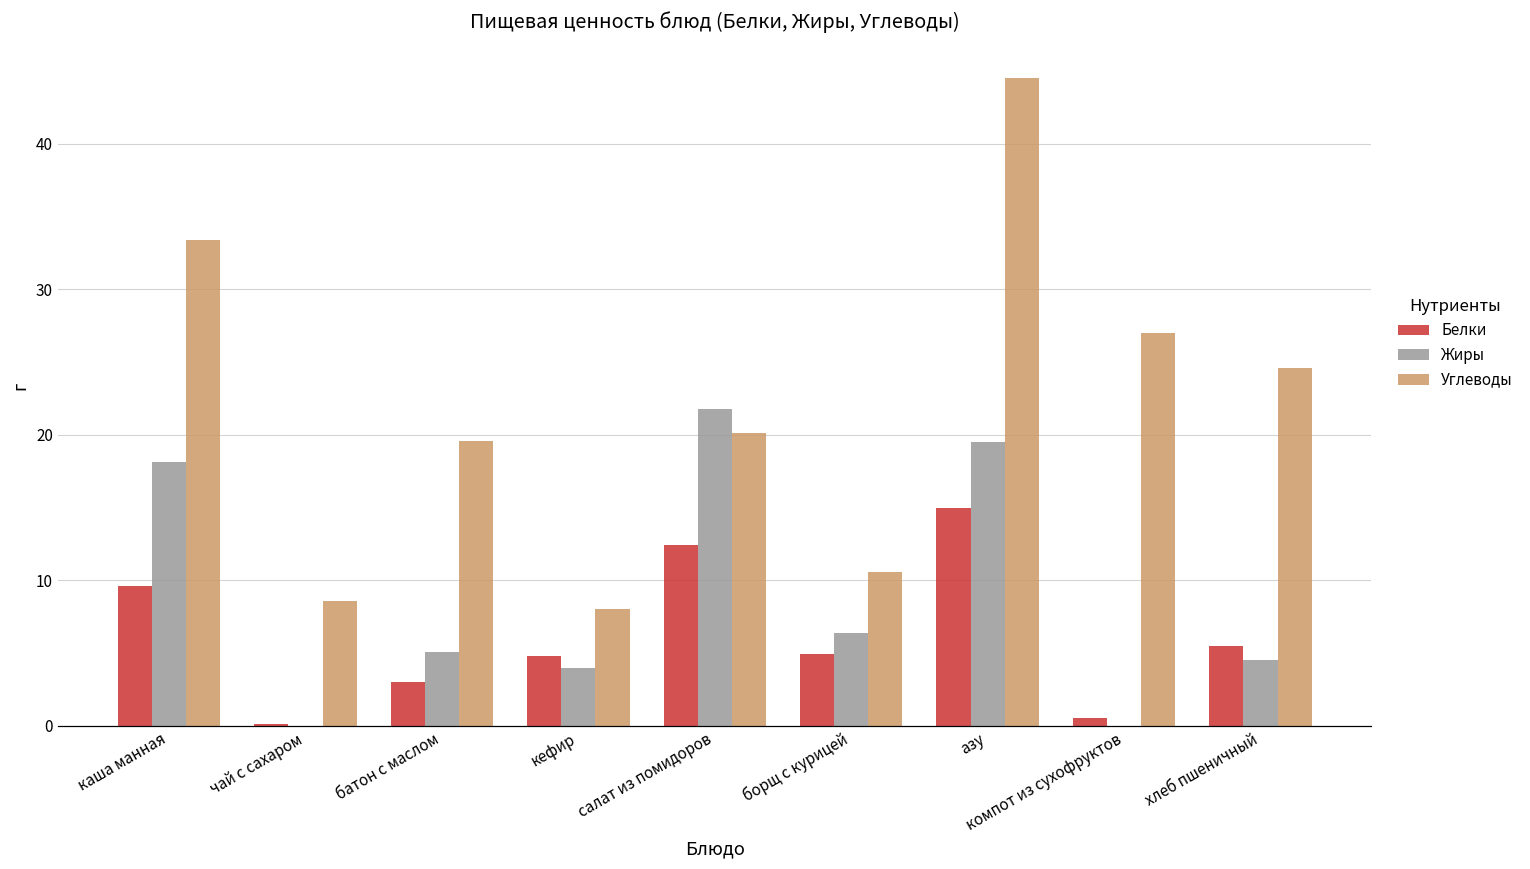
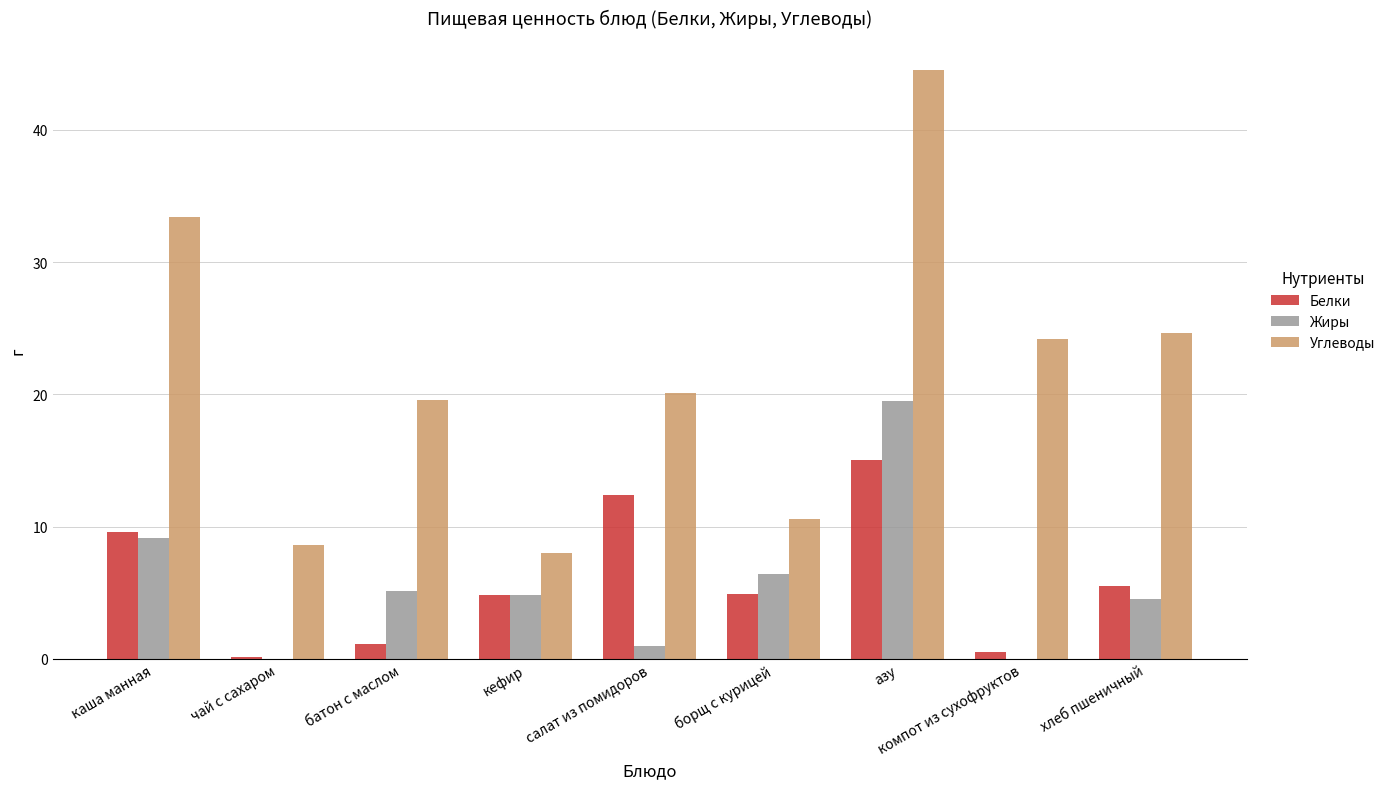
  {
    "Белки": {
      "каша манная": 9.6,
-     "батон с маслом": 3.0,
+     "батон с маслом": 1.1,
      "кефир": 4.8,
      "салат из помидоров": 12.4,
      "борщ с курицей": 4.9,
      "азу": 15.0,
      "компот из сухофруктов": 0.5,
      "хлеб пшеничный": 5.5
    },
    "Жиры": {
-     "каша манная": 18.1,
+     "каша манная": 9.1,
      "чай с сахаром": 0.0,
      "батон с маслом": 5.1,
-     "кефир": 4.0,
-     "салат из помидоров": 21.8,
+     "кефир": 4.8,
+     "салат из помидоров": 1.0,
      "борщ с курицей": 6.4,
      "азу": 19.5,
      "компот из сухофруктов": 0.0,
      "хлеб пшеничный": 4.5
    },
    "Углеводы": {
      "каша манная": 33.4,
      "чай с сахаром": 8.6,
      "батон с маслом": 19.6,
      "кефир": 8.0,
      "салат из помидоров": 20.1,
      "борщ с курицей": 10.6,
      "азу": 44.5,
-     "компот из сухофруктов": 27.0,
+     "компот из сухофруктов": 24.2,
      "хлеб пшеничный": 24.6
    }
  }
